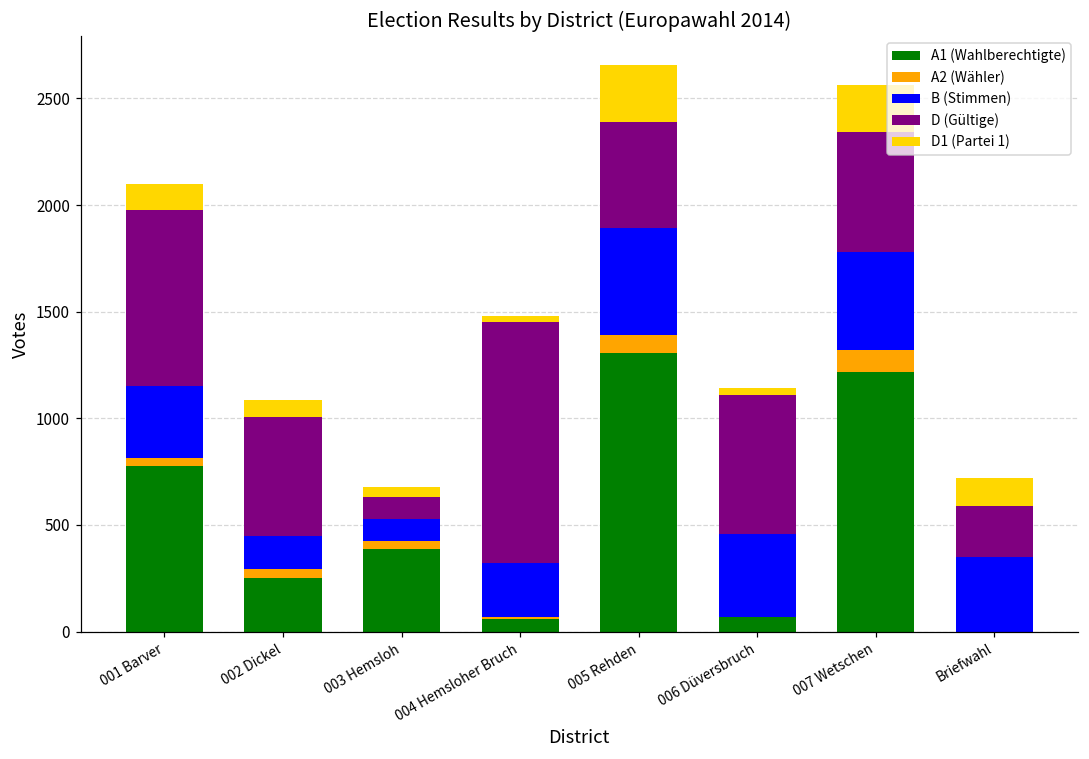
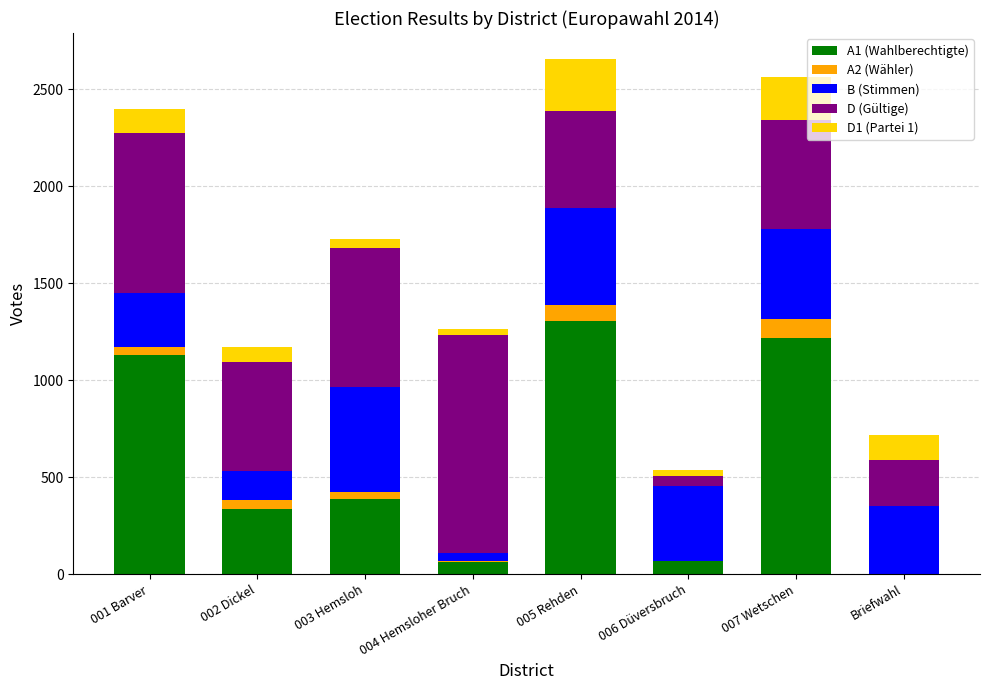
  {
    "A1 (Wahlberechtigte)": {
-     "001 Barver": 770,
-     "002 Dickel": 250,
+     "001 Barver": 1130,
+     "002 Dickel": 340,
      "003 Hemsloh": 390,
      "004 Hemsloher Bruch": 60,
      "005 Rehden": 1310,
      "006 Düversbruch": 70,
      "007 Wetschen": 1220,
      "Briefwahl": 0
    },
    "B (Stimmen)": {
-     "001 Barver": 340,
+     "001 Barver": 280,
      "002 Dickel": 150,
-     "003 Hemsloh": 110,
-     "004 Hemsloher Bruch": 250,
+     "003 Hemsloh": 540,
+     "004 Hemsloher Bruch": 40,
      "005 Rehden": 500,
      "006 Düversbruch": 390,
      "007 Wetschen": 460,
      "Briefwahl": 350
    },
    "D (Gültige)": {
      "001 Barver": 830,
      "002 Dickel": 560,
-     "003 Hemsloh": 110,
+     "003 Hemsloh": 720,
      "004 Hemsloher Bruch": 1130,
      "005 Rehden": 500,
-     "006 Düversbruch": 660,
+     "006 Düversbruch": 50,
      "007 Wetschen": 560,
      "Briefwahl": 240
    }
  }
